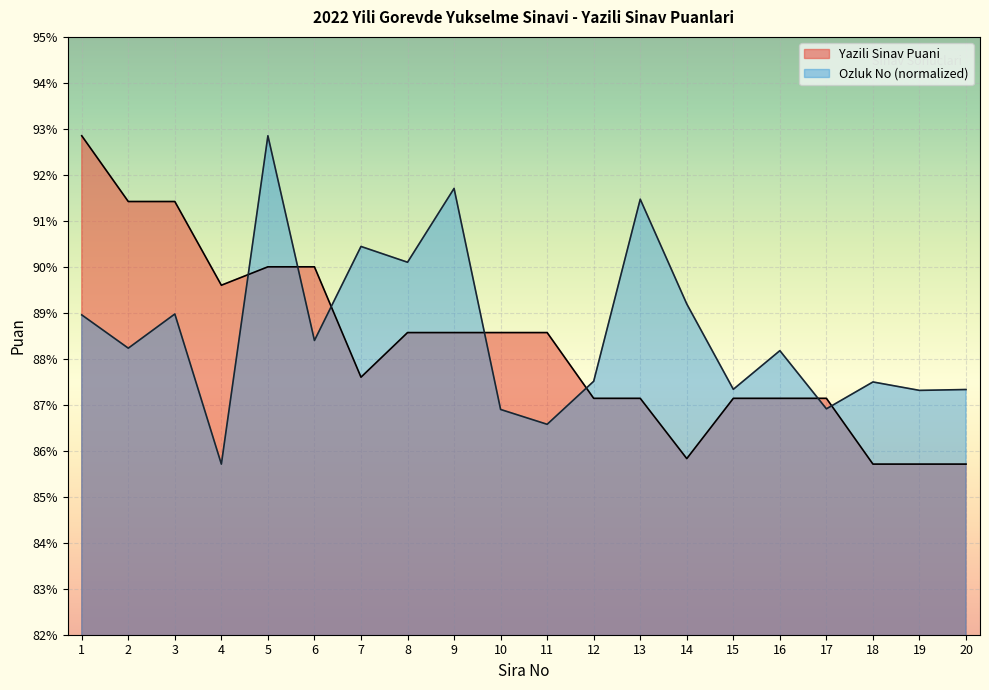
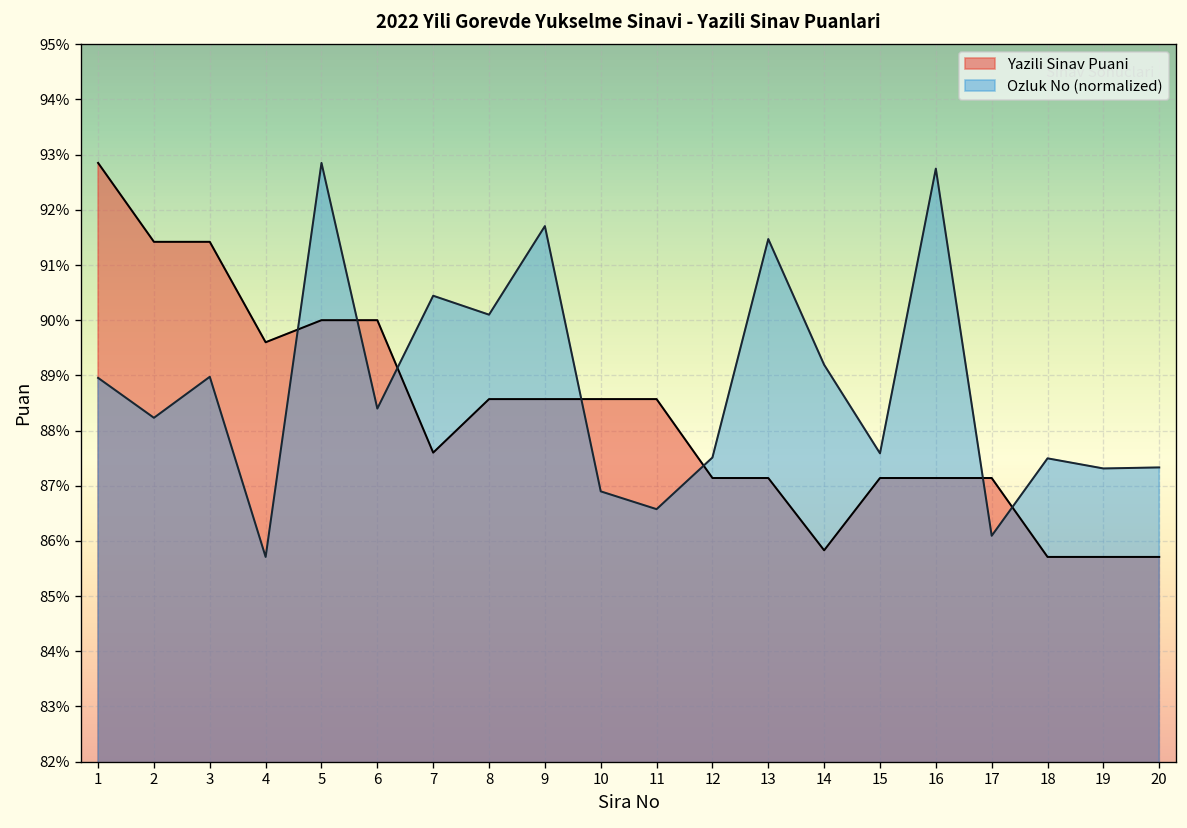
  {
    "Yazili Sinav Puani": {
      "1": "92.9%",
      "2": "91.4%",
      "3": "91.4%",
      "4": "89.6%",
      "5": "90.0%",
      "6": "90.0%",
      "7": "87.6%",
      "8": "88.6%",
      "9": "88.6%",
      "10": "88.6%",
      "11": "88.6%",
      "12": "87.1%",
      "13": "87.1%",
      "14": "85.8%",
      "15": "87.1%",
      "16": "87.1%",
      "17": "87.1%",
      "18": "85.7%",
      "19": "85.7%",
      "20": "85.7%"
    },
    "Ozluk No (normalized)": {
      "1": "89.0%",
      "2": "88.2%",
      "3": "89.0%",
      "4": "85.7%",
      "5": "92.9%",
      "6": "88.4%",
      "7": "90.4%",
      "8": "90.1%",
      "9": "91.7%",
      "10": "86.9%",
      "11": "86.6%",
      "12": "87.5%",
      "13": "91.5%",
      "14": "89.2%",
-     "15": "87.3%",
-     "16": "88.2%",
-     "17": "86.9%",
+     "15": "87.6%",
+     "16": "92.7%",
+     "17": "86.1%",
      "18": "87.5%",
      "19": "87.3%",
      "20": "87.3%"
    }
  }
